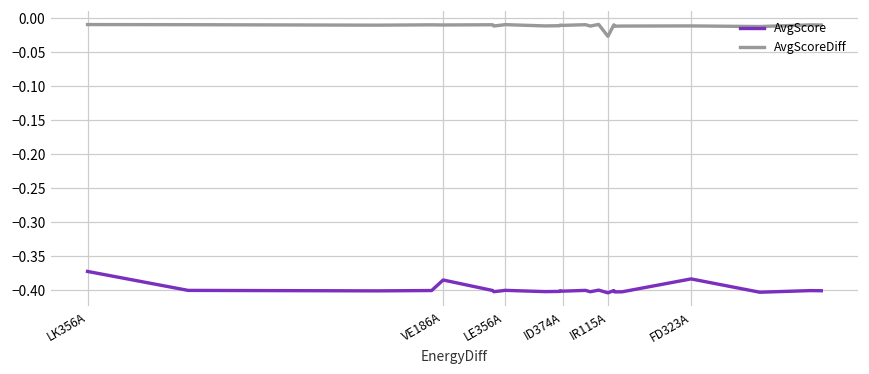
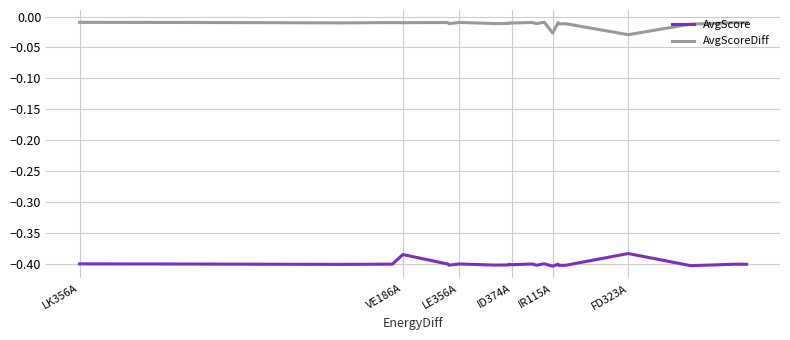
  {
    "AvgScore": {
-     "LK356A": -0.37,
+     "LK356A": -0.40,
      "VE186A": -0.39,
      "LE356A": -0.40,
      "ID374A": -0.40,
      "IR115A": -0.40,
      "FD323A": -0.38
    },
    "AvgScoreDiff": {
      "LK356A": -0.01,
      "VE186A": -0.01,
      "LE356A": -0.01,
      "ID374A": -0.01,
      "IR115A": -0.03,
-     "FD323A": -0.01
+     "FD323A": -0.03
    }
  }
